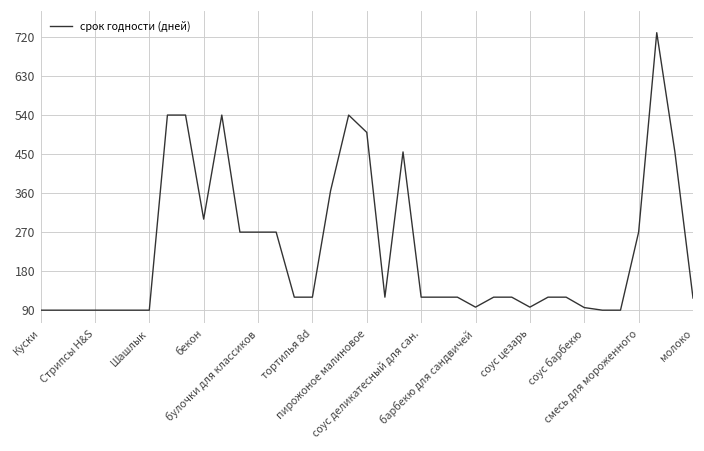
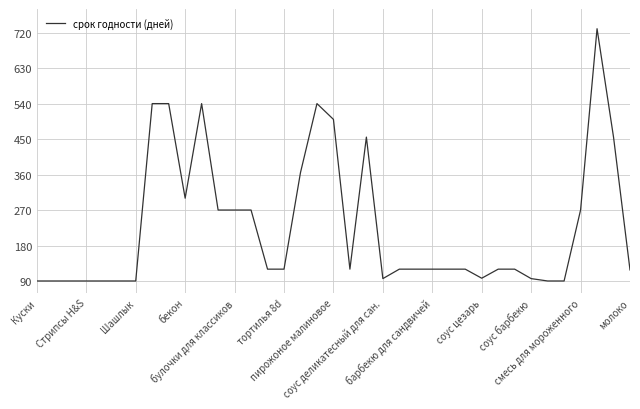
  {
    "Куски": 90,
    "Стрипсы H&S": 90,
    "Шашлык": 90,
    "бекон": 300,
    "булочки для классиков": 270,
    "тортилья 8d": 120,
    "пирожоное малиновое": 500,
-   "соус деликатесный для сан.": 120,
-   "барбекю для сандвичей": 100,
+   "соус деликатесный для сан.": 100,
+   "барбекю для сандвичей": 120,
    "соус цезарь": 100,
    "соус барбекю": 100,
    "смесь для мороженного": 270,
    "молоко": 120
  }
